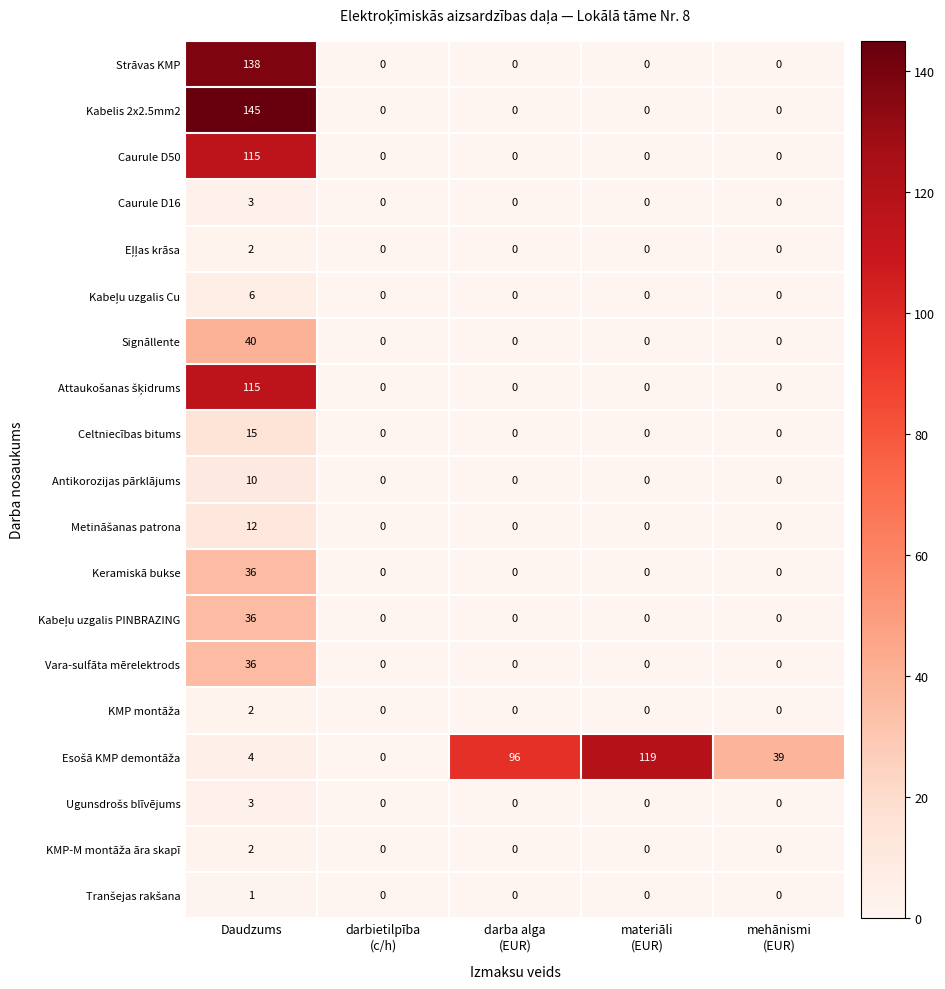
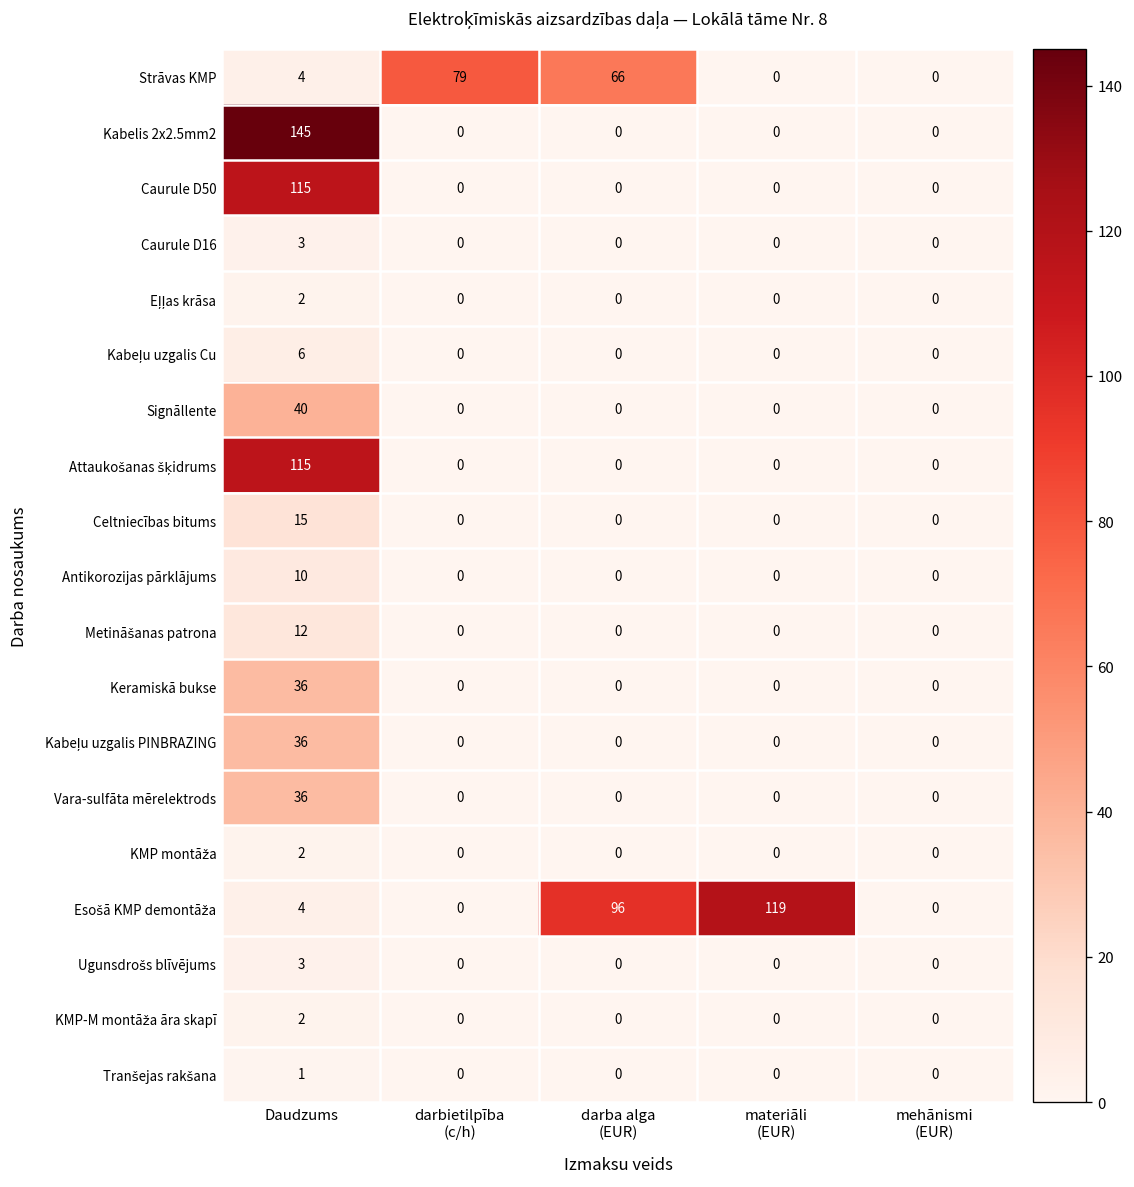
  {
    "Strāvas KMP": {
-     "Daudzums": 138,
-     "darbietilpība (c/h)": 0,
-     "darba alga (EUR)": 0,
+     "Daudzums": 4,
+     "darbietilpība (c/h)": 79,
+     "darba alga (EUR)": 66,
      "materiāli (EUR)": 0,
      "mehānismi (EUR)": 0
    },
    "Kabelis 2x2.5mm2": {
      "Daudzums": 145,
      "darbietilpība (c/h)": 0,
      "darba alga (EUR)": 0,
      "materiāli (EUR)": 0,
      "mehānismi (EUR)": 0
    },
    "Caurule D50": {
      "Daudzums": 115,
      "darbietilpība (c/h)": 0,
      "darba alga (EUR)": 0,
      "materiāli (EUR)": 0,
      "mehānismi (EUR)": 0
    },
    "Caurule D16": {
      "Daudzums": 3,
      "darbietilpība (c/h)": 0,
      "darba alga (EUR)": 0,
      "materiāli (EUR)": 0,
      "mehānismi (EUR)": 0
    },
    "Eļļas krāsa": {
      "Daudzums": 2,
      "darbietilpība (c/h)": 0,
      "darba alga (EUR)": 0,
      "materiāli (EUR)": 0,
      "mehānismi (EUR)": 0
    },
    "Kabeļu uzgalis Cu": {
      "Daudzums": 6,
      "darbietilpība (c/h)": 0,
      "darba alga (EUR)": 0,
      "materiāli (EUR)": 0,
      "mehānismi (EUR)": 0
    },
    "Signāllente": {
      "Daudzums": 40,
      "darbietilpība (c/h)": 0,
      "darba alga (EUR)": 0,
      "materiāli (EUR)": 0,
      "mehānismi (EUR)": 0
    },
    "Attaukošanas šķidrums": {
      "Daudzums": 115,
      "darbietilpība (c/h)": 0,
      "darba alga (EUR)": 0,
      "materiāli (EUR)": 0,
      "mehānismi (EUR)": 0
    },
    "Celtniecības bitums": {
      "Daudzums": 15,
      "darbietilpība (c/h)": 0,
      "darba alga (EUR)": 0,
      "materiāli (EUR)": 0,
      "mehānismi (EUR)": 0
    },
    "Antikorozijas pārklājums": {
      "Daudzums": 10,
      "darbietilpība (c/h)": 0,
      "darba alga (EUR)": 0,
      "materiāli (EUR)": 0,
      "mehānismi (EUR)": 0
    },
    "Metināšanas patrona": {
      "Daudzums": 12,
      "darbietilpība (c/h)": 0,
      "darba alga (EUR)": 0,
      "materiāli (EUR)": 0,
      "mehānismi (EUR)": 0
    },
    "Keramiskā bukse": {
      "Daudzums": 36,
      "darbietilpība (c/h)": 0,
      "darba alga (EUR)": 0,
      "materiāli (EUR)": 0,
      "mehānismi (EUR)": 0
    },
    "Kabeļu uzgalis PINBRAZING": {
      "Daudzums": 36,
      "darbietilpība (c/h)": 0,
      "darba alga (EUR)": 0,
      "materiāli (EUR)": 0,
      "mehānismi (EUR)": 0
    },
    "Vara-sulfāta mērelektrods": {
      "Daudzums": 36,
      "darbietilpība (c/h)": 0,
      "darba alga (EUR)": 0,
      "materiāli (EUR)": 0,
      "mehānismi (EUR)": 0
    },
    "KMP montāža": {
      "Daudzums": 2,
      "darbietilpība (c/h)": 0,
      "darba alga (EUR)": 0,
      "materiāli (EUR)": 0,
      "mehānismi (EUR)": 0
    },
    "Esošā KMP demontāža": {
      "Daudzums": 4,
      "darbietilpība (c/h)": 0,
      "darba alga (EUR)": 96,
      "materiāli (EUR)": 119,
-     "mehānismi (EUR)": 39
+     "mehānismi (EUR)": 0
    },
    "Ugunsdrošs blīvējums": {
      "Daudzums": 3,
      "darbietilpība (c/h)": 0,
      "darba alga (EUR)": 0,
      "materiāli (EUR)": 0,
      "mehānismi (EUR)": 0
    },
    "KMP-M montāža āra skapī": {
      "Daudzums": 2,
      "darbietilpība (c/h)": 0,
      "darba alga (EUR)": 0,
      "materiāli (EUR)": 0,
      "mehānismi (EUR)": 0
    },
    "Tranšejas rakšana": {
      "Daudzums": 1,
      "darbietilpība (c/h)": 0,
      "darba alga (EUR)": 0,
      "materiāli (EUR)": 0,
      "mehānismi (EUR)": 0
    }
  }
